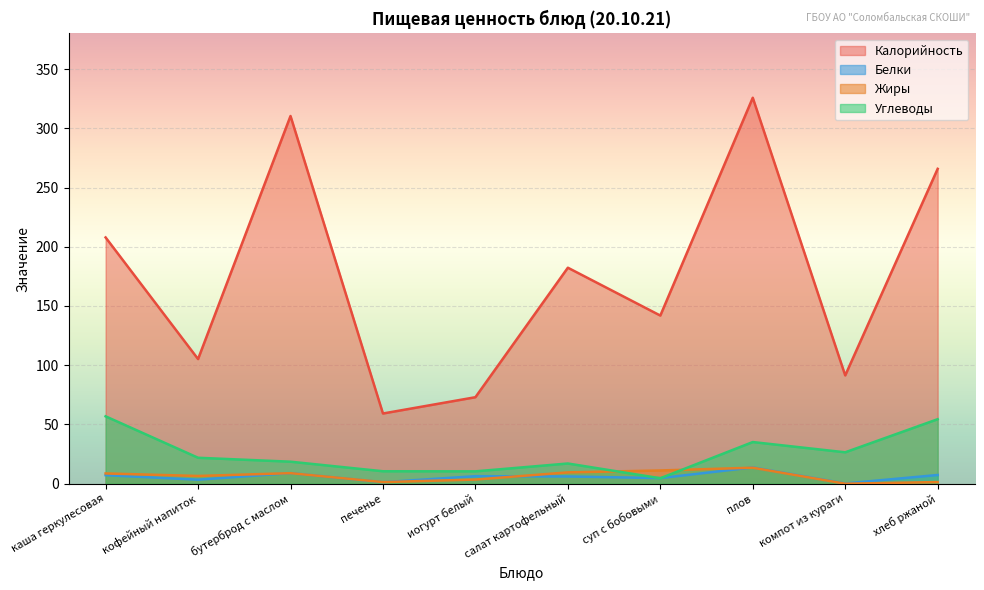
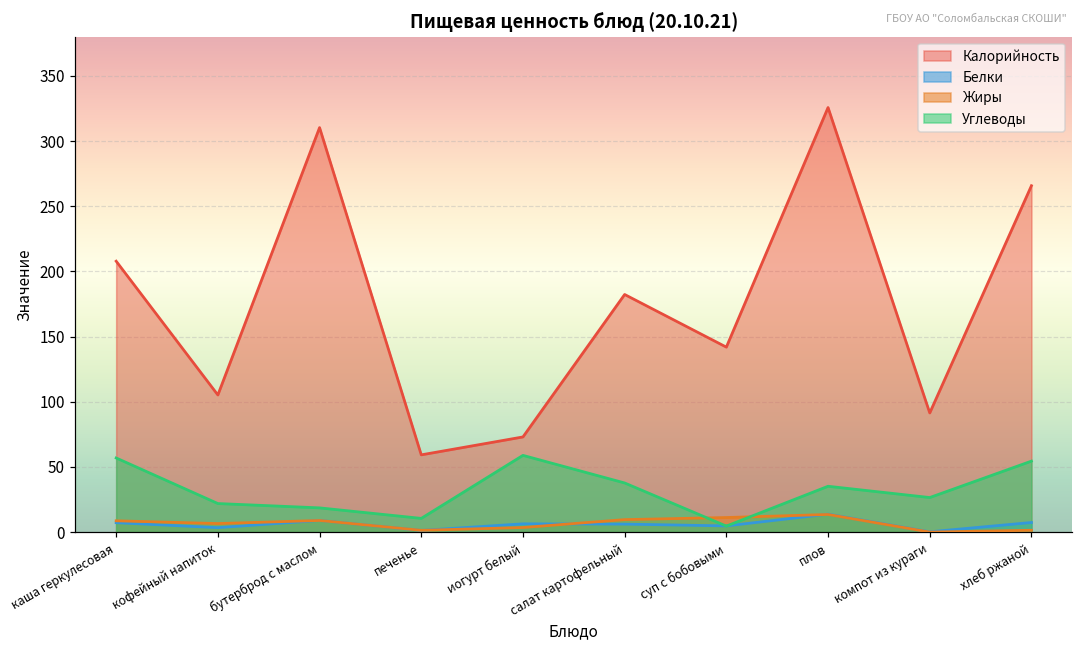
  {
    "Белки": {
      "кофейный напиток": 3,
      "иогурт белый": 6,
      "салат картофельный": 6,
      "хлеб ржаной": 7
    },
    "Углеводы": {
      "каша геркулесовая": 57,
      "кофейный напиток": 22,
      "бутерброд с маслом": 19,
      "печенье": 11,
-     "иогурт белый": 10,
-     "салат картофельный": 17,
+     "иогурт белый": 59,
+     "салат картофельный": 38,
      "плов": 35,
      "компот из кураги": 27,
      "хлеб ржаной": 54
    }
  }
